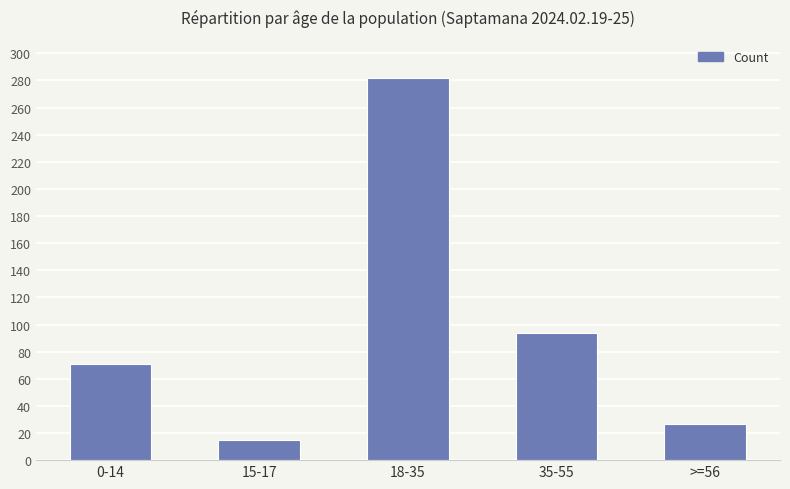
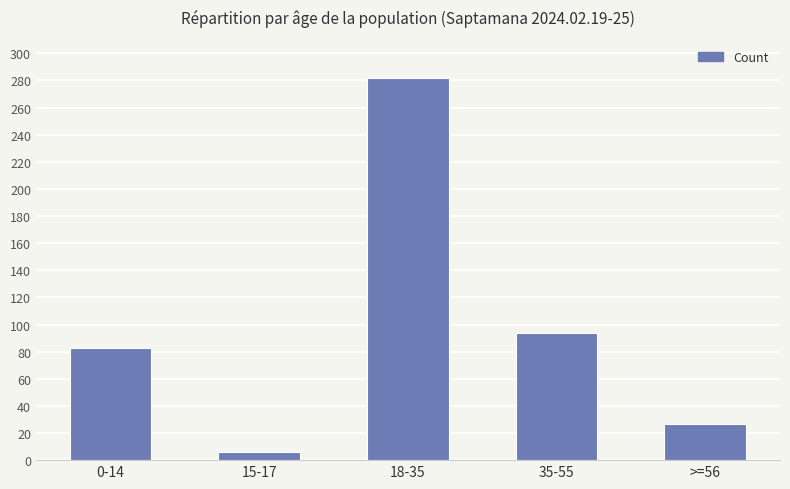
  {
-   "0-14": 71,
-   "15-17": 15,
+   "0-14": 83,
+   "15-17": 6,
    "18-35": 282,
    "35-55": 94,
    ">=56": 27
  }
